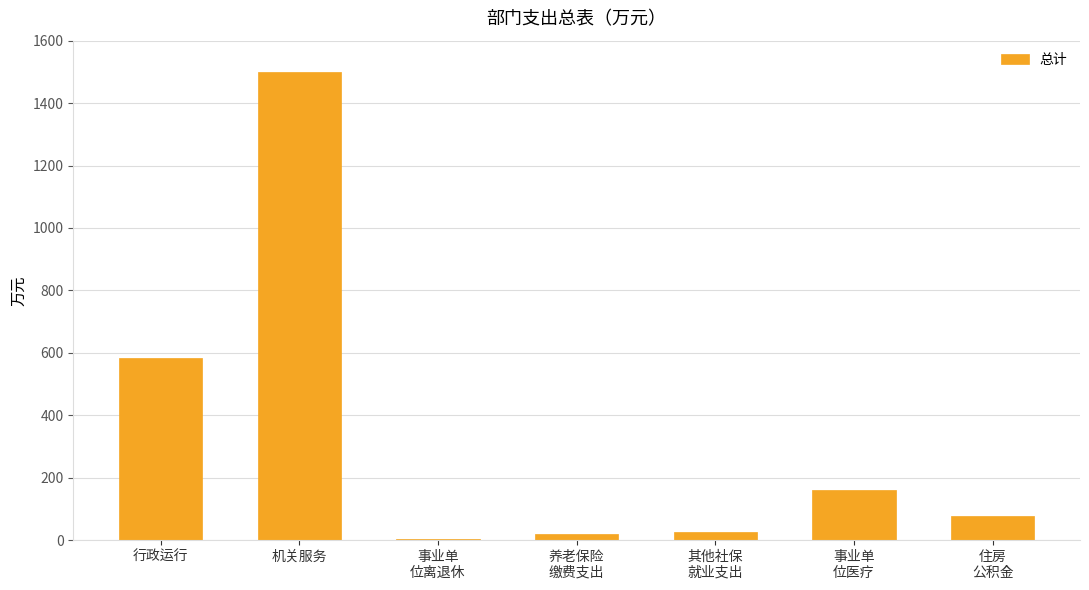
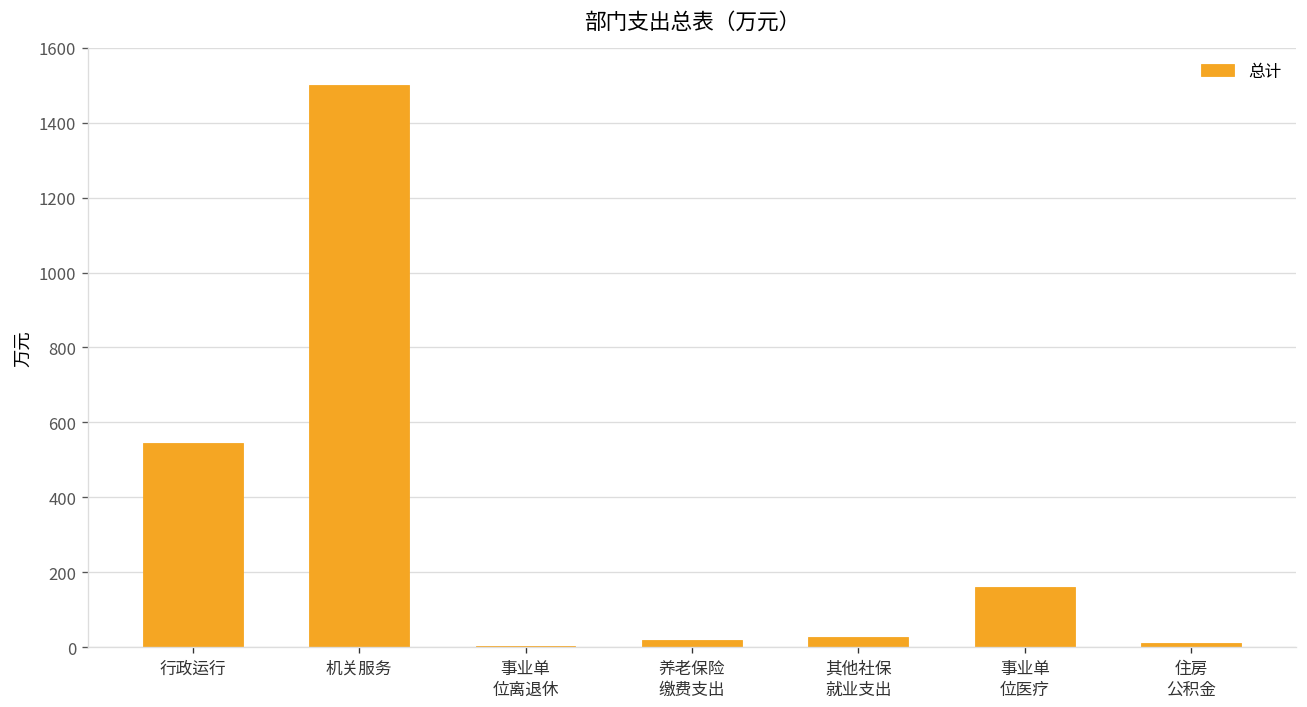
  {
-   "行政运行": 580,
+   "行政运行": 550,
    "机关服务": 1500,
    "养老保险 缴费支出": 20,
    "其他社保 就业支出": 30,
    "事业单 位医疗": 160,
-   "住房 公积金": 80
+   "住房 公积金": 10
  }
